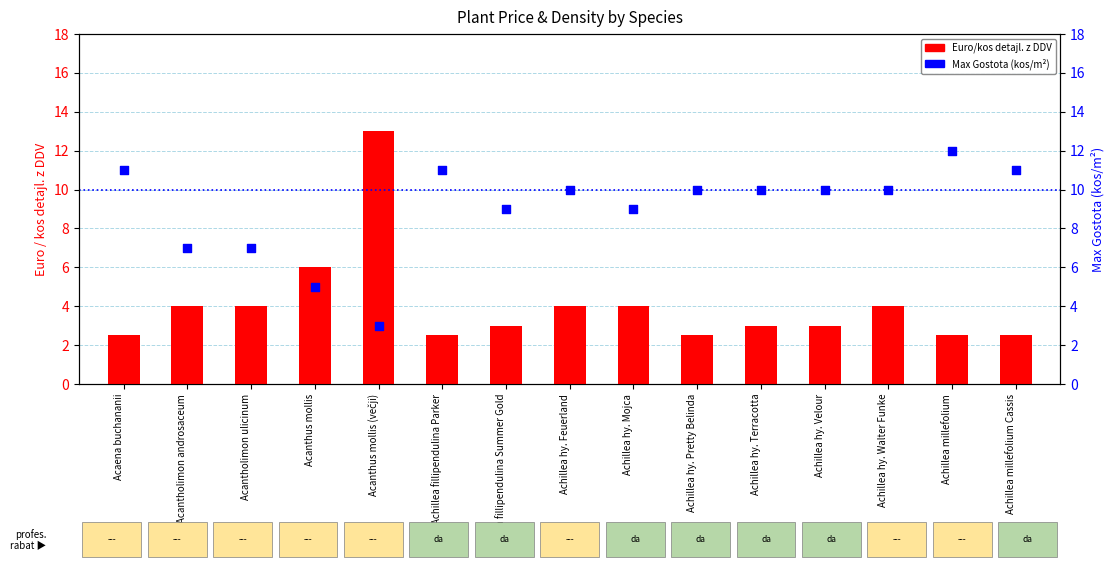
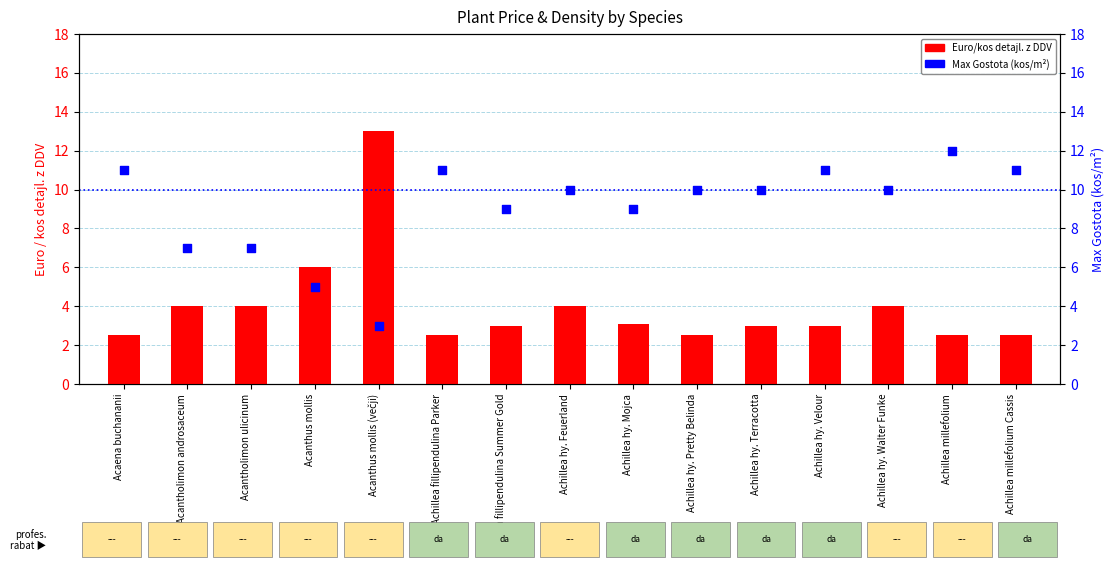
  {
    "Euro/kos detajl. z DDV": {
      "Acaena buchananii": 2.5,
      "Acantholimon androsaceum": 4.0,
      "Acantholimon ulicinum": 4.0,
      "Acanthus mollis": 6.0,
      "Acanthus mollis (večji)": 13.0,
      "Achillea fillipendulina Parker": 2.5,
      "Achillea fillipendulina Summer Gold": 3.0,
      "Achillea hy. Feuerland": 4.0,
-     "Achillea hy. Mojca": 4.0,
+     "Achillea hy. Mojca": 3.1,
      "Achillea hy. Pretty Belinda": 2.5,
      "Achillea hy. Terracotta": 3.0,
      "Achillea hy. Velour": 3.0,
      "Achillea hy. Walter Funke": 4.0,
      "Achillea millefolium": 2.5,
      "Achillea millefolium Cassis": 2.5
    },
    "Max Gostota (kos/m²)": {
-     "Achillea hy. Velour": 10
+     "Achillea hy. Velour": 11
    }
  }
